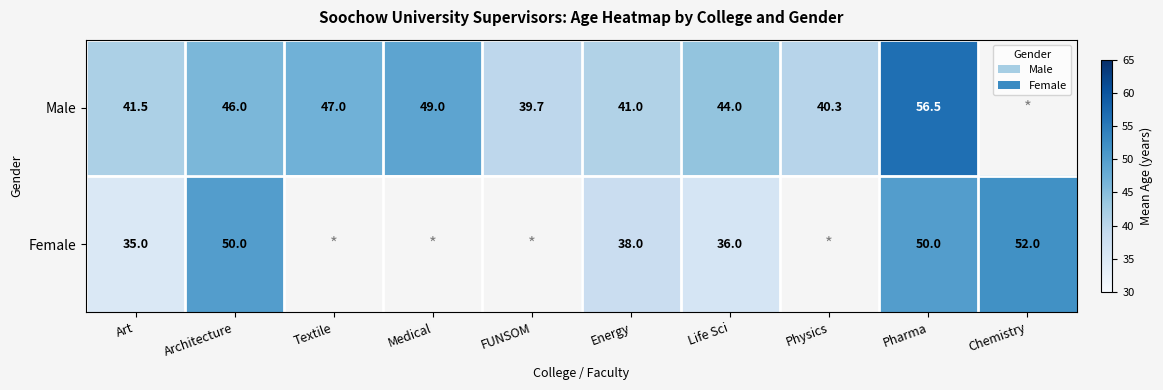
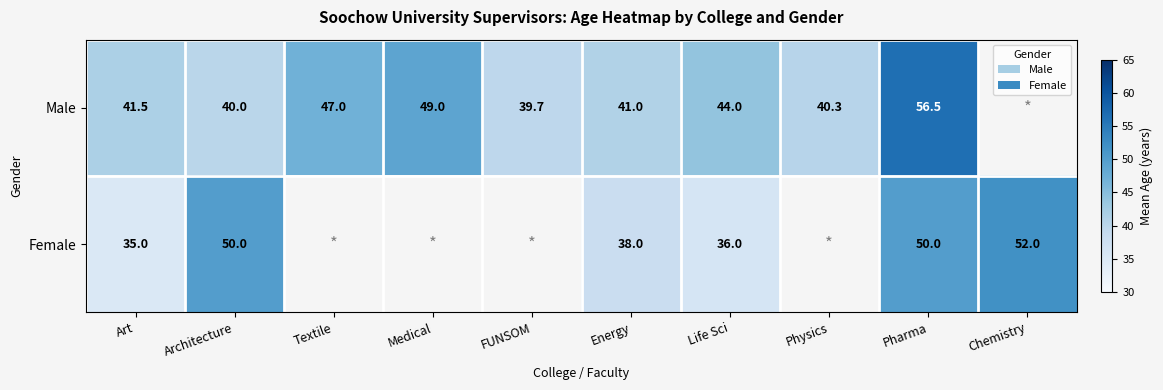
  {
    "Male": {
      "Art": 41.5,
-     "Architecture": 46.0,
+     "Architecture": 40.0,
      "Textile": 47.0,
      "Medical": 49.0,
      "FUNSOM": 39.7,
      "Energy": 41.0,
      "Life Sci": 44.0,
      "Physics": 40.3,
      "Pharma": 56.5
    },
    "Female": {
      "Art": 35.0,
      "Architecture": 50.0,
      "Energy": 38.0,
      "Life Sci": 36.0,
      "Pharma": 50.0,
      "Chemistry": 52.0
    }
  }
